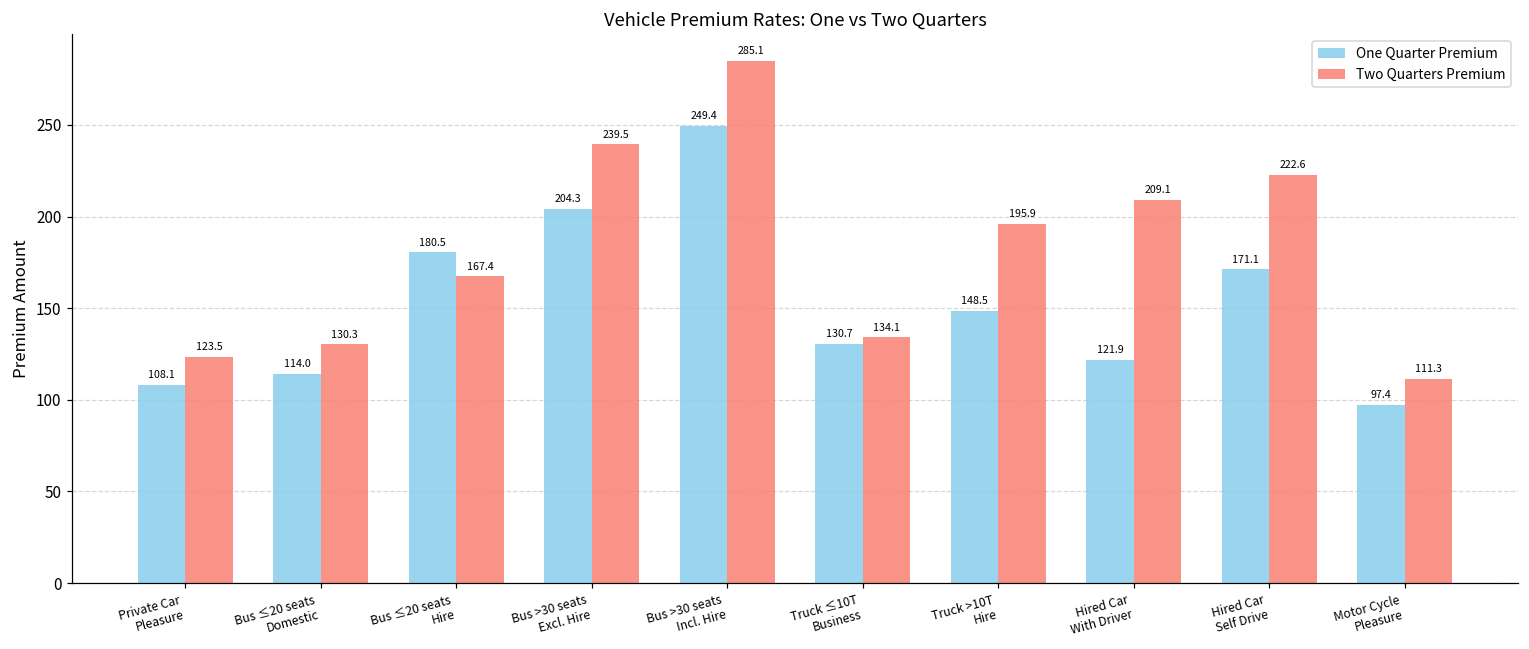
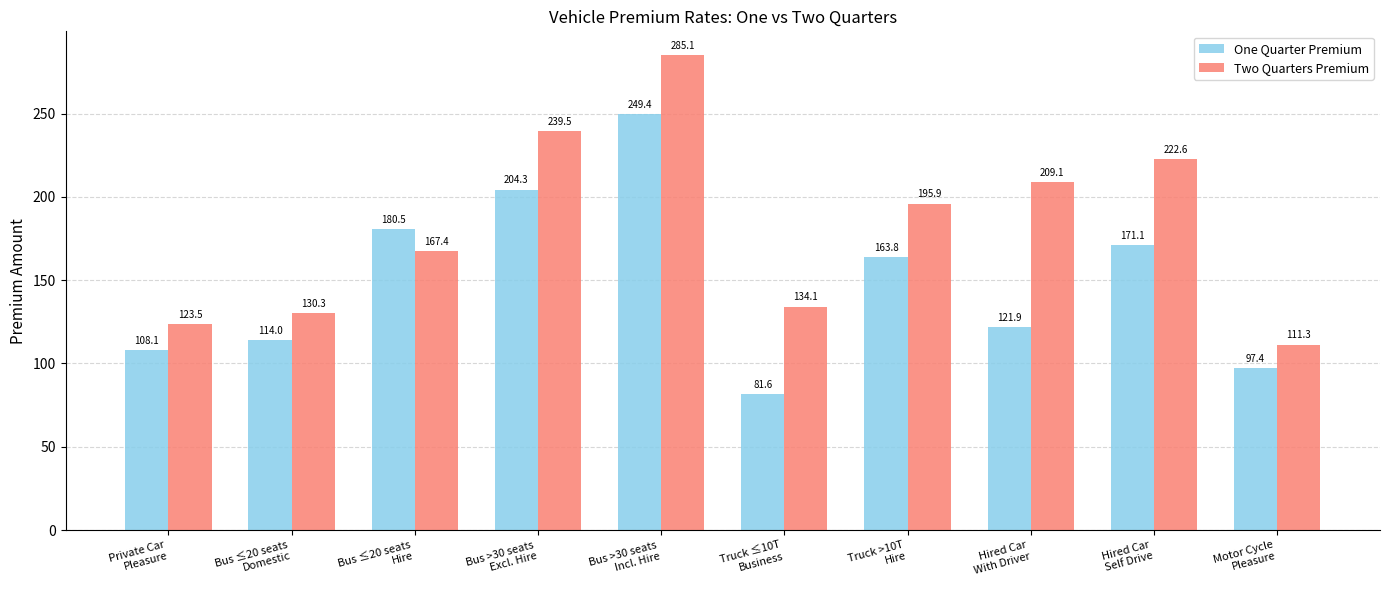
  {
    "One Quarter Premium": {
      "Private Car Pleasure": 108.1,
      "Bus ≤20 seats Domestic": 114.0,
      "Bus ≤20 seats Hire": 180.5,
      "Bus >30 seats Excl. Hire": 204.3,
      "Bus >30 seats Incl. Hire": 249.4,
-     "Truck ≤10T Business": 130.7,
-     "Truck >10T Hire": 148.5,
+     "Truck ≤10T Business": 81.6,
+     "Truck >10T Hire": 163.8,
      "Hired Car With Driver": 121.9,
      "Hired Car Self Drive": 171.1,
      "Motor Cycle Pleasure": 97.4
    },
    "Two Quarters Premium": {
      "Private Car Pleasure": 123.5,
      "Bus ≤20 seats Domestic": 130.3,
      "Bus ≤20 seats Hire": 167.4,
      "Bus >30 seats Excl. Hire": 239.5,
      "Bus >30 seats Incl. Hire": 285.1,
      "Truck ≤10T Business": 134.1,
      "Truck >10T Hire": 195.9,
      "Hired Car With Driver": 209.1,
      "Hired Car Self Drive": 222.6,
      "Motor Cycle Pleasure": 111.3
    }
  }
